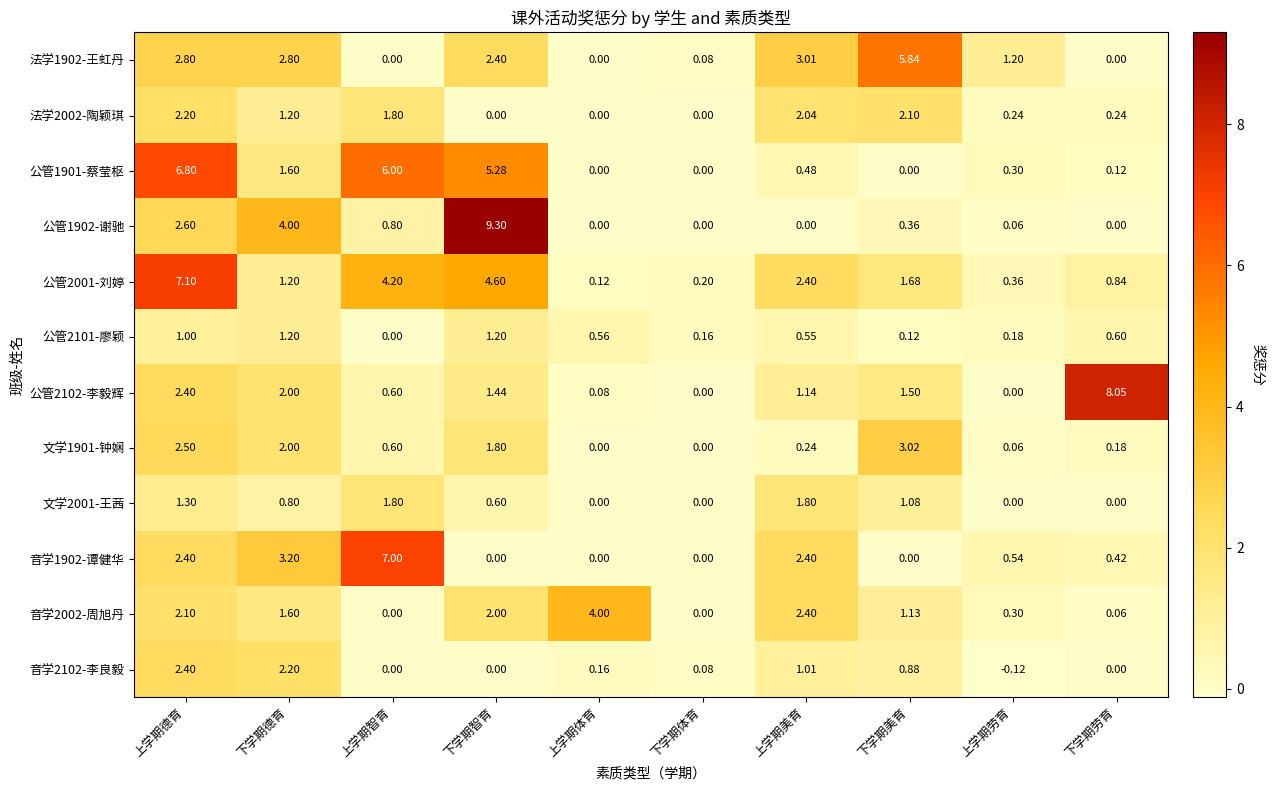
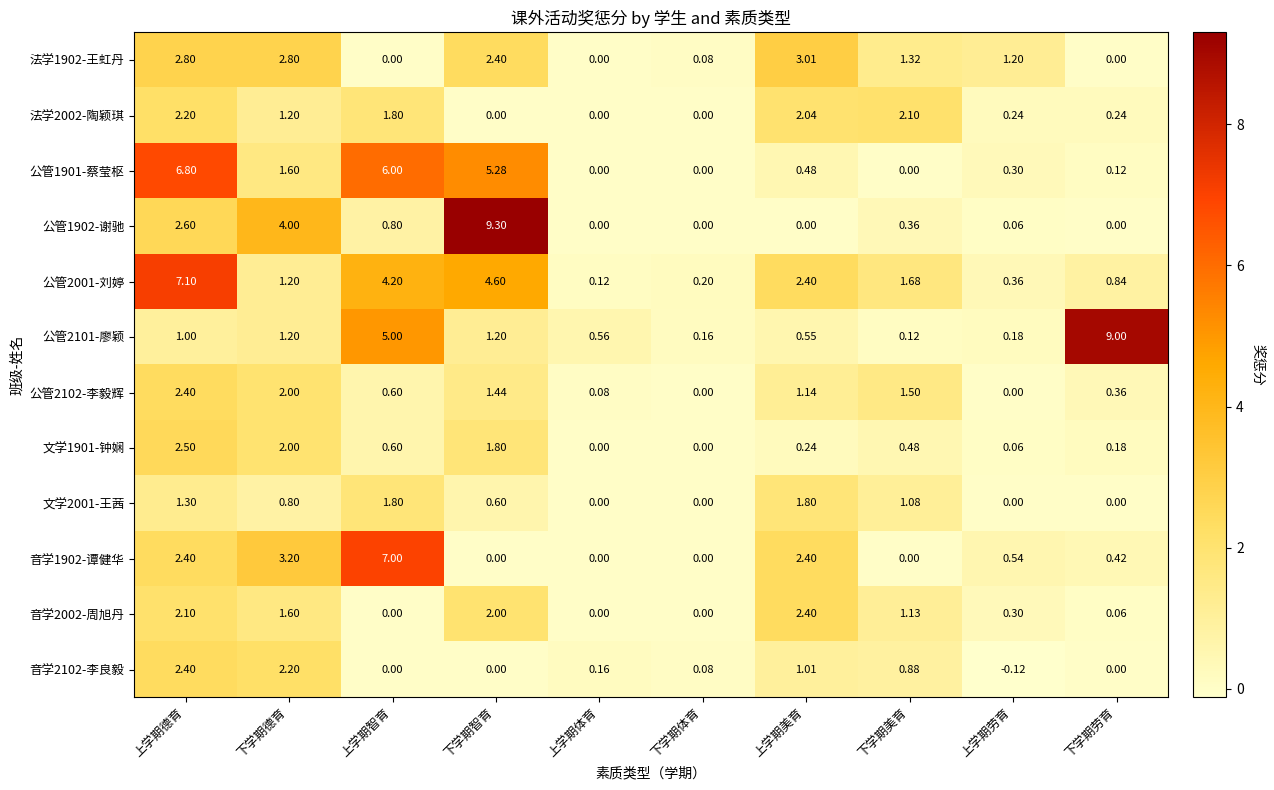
  {
    "法学1902-王虹丹": {
      "上学期德育": 2.80,
      "下学期德育": 2.80,
      "上学期智育": 0.00,
      "下学期智育": 2.40,
      "上学期体育": 0.00,
      "下学期体育": 0.08,
      "上学期美育": 3.01,
-     "下学期美育": 5.84,
+     "下学期美育": 1.32,
      "上学期劳育": 1.20,
      "下学期劳育": 0.00
    },
    "法学2002-陶颖琪": {
      "上学期德育": 2.20,
      "下学期德育": 1.20,
      "上学期智育": 1.80,
      "下学期智育": 0.00,
      "上学期体育": 0.00,
      "下学期体育": 0.00,
      "上学期美育": 2.04,
      "下学期美育": 2.10,
      "上学期劳育": 0.24,
      "下学期劳育": 0.24
    },
    "公管1901-蔡莹枢": {
      "上学期德育": 6.80,
      "下学期德育": 1.60,
      "上学期智育": 6.00,
      "下学期智育": 5.28,
      "上学期体育": 0.00,
      "下学期体育": 0.00,
      "上学期美育": 0.48,
      "下学期美育": 0.00,
      "上学期劳育": 0.30,
      "下学期劳育": 0.12
    },
    "公管1902-谢驰": {
      "上学期德育": 2.60,
      "下学期德育": 4.00,
      "上学期智育": 0.80,
      "下学期智育": 9.30,
      "上学期体育": 0.00,
      "下学期体育": 0.00,
      "上学期美育": 0.00,
      "下学期美育": 0.36,
      "上学期劳育": 0.06,
      "下学期劳育": 0.00
    },
    "公管2001-刘婷": {
      "上学期德育": 7.10,
      "下学期德育": 1.20,
      "上学期智育": 4.20,
      "下学期智育": 4.60,
      "上学期体育": 0.12,
      "下学期体育": 0.20,
      "上学期美育": 2.40,
      "下学期美育": 1.68,
      "上学期劳育": 0.36,
      "下学期劳育": 0.84
    },
    "公管2101-廖颖": {
      "上学期德育": 1.00,
      "下学期德育": 1.20,
-     "上学期智育": 0.00,
+     "上学期智育": 5.00,
      "下学期智育": 1.20,
      "上学期体育": 0.56,
      "下学期体育": 0.16,
      "上学期美育": 0.55,
      "下学期美育": 0.12,
      "上学期劳育": 0.18,
-     "下学期劳育": 0.60
+     "下学期劳育": 9.00
    },
    "公管2102-李毅辉": {
      "上学期德育": 2.40,
      "下学期德育": 2.00,
      "上学期智育": 0.60,
      "下学期智育": 1.44,
      "上学期体育": 0.08,
      "下学期体育": 0.00,
      "上学期美育": 1.14,
      "下学期美育": 1.50,
      "上学期劳育": 0.00,
-     "下学期劳育": 8.05
+     "下学期劳育": 0.36
    },
    "文学1901-钟娴": {
      "上学期德育": 2.50,
      "下学期德育": 2.00,
      "上学期智育": 0.60,
      "下学期智育": 1.80,
      "上学期体育": 0.00,
      "下学期体育": 0.00,
      "上学期美育": 0.24,
-     "下学期美育": 3.02,
+     "下学期美育": 0.48,
      "上学期劳育": 0.06,
      "下学期劳育": 0.18
    },
    "文学2001-王茜": {
      "上学期德育": 1.30,
      "下学期德育": 0.80,
      "上学期智育": 1.80,
      "下学期智育": 0.60,
      "上学期体育": 0.00,
      "下学期体育": 0.00,
      "上学期美育": 1.80,
      "下学期美育": 1.08,
      "上学期劳育": 0.00,
      "下学期劳育": 0.00
    },
    "音学1902-谭健华": {
      "上学期德育": 2.40,
      "下学期德育": 3.20,
      "上学期智育": 7.00,
      "下学期智育": 0.00,
      "上学期体育": 0.00,
      "下学期体育": 0.00,
      "上学期美育": 2.40,
      "下学期美育": 0.00,
      "上学期劳育": 0.54,
      "下学期劳育": 0.42
    },
    "音学2002-周旭丹": {
      "上学期德育": 2.10,
      "下学期德育": 1.60,
      "上学期智育": 0.00,
      "下学期智育": 2.00,
-     "上学期体育": 4.00,
+     "上学期体育": 0.00,
      "下学期体育": 0.00,
      "上学期美育": 2.40,
      "下学期美育": 1.13,
      "上学期劳育": 0.30,
      "下学期劳育": 0.06
    },
    "音学2102-李良毅": {
      "上学期德育": 2.40,
      "下学期德育": 2.20,
      "上学期智育": 0.00,
      "下学期智育": 0.00,
      "上学期体育": 0.16,
      "下学期体育": 0.08,
      "上学期美育": 1.01,
      "下学期美育": 0.88,
      "上学期劳育": -0.12,
      "下学期劳育": 0.00
    }
  }
